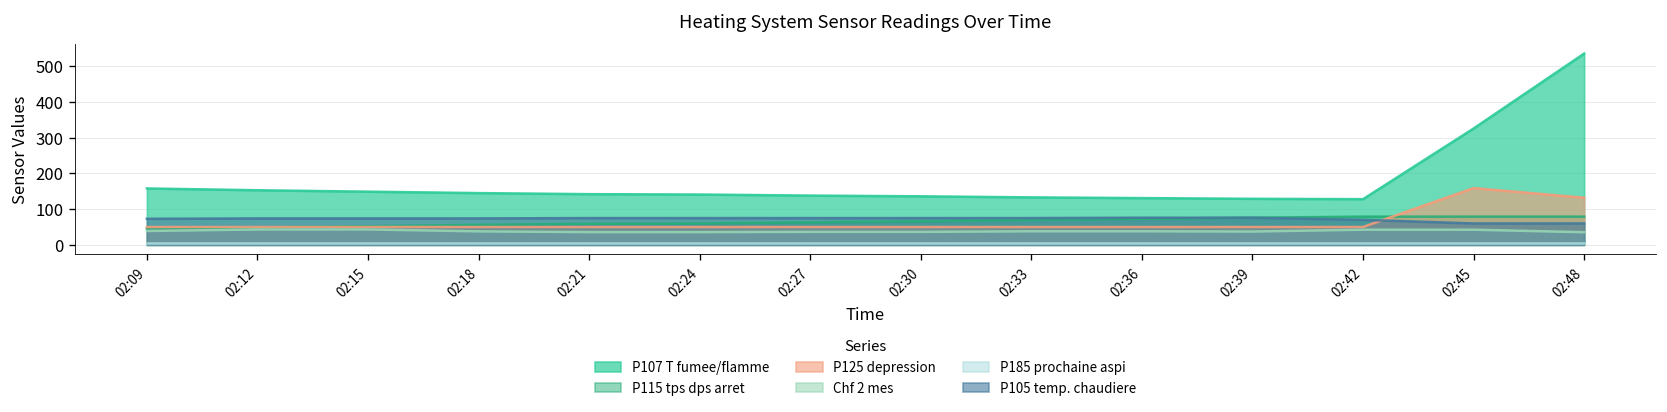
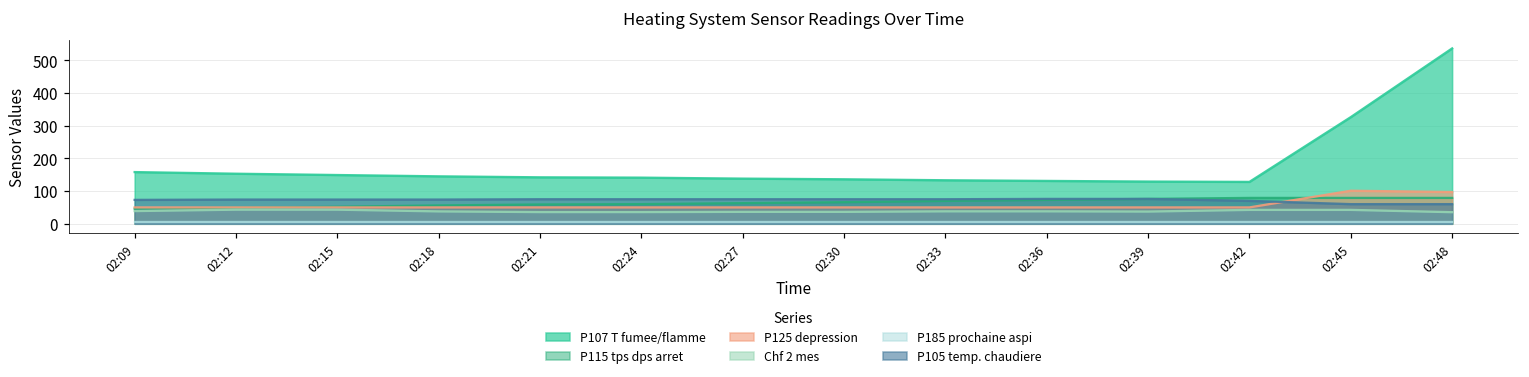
  {
    "P125 depression": {
      "02:21": 50,
      "02:24": 50,
      "02:27": 50,
      "02:30": 50,
      "02:33": 50,
      "02:36": 50,
      "02:39": 50,
-     "02:45": 160,
-     "02:48": 130
+     "02:45": 100,
+     "02:48": 100
    }
  }
